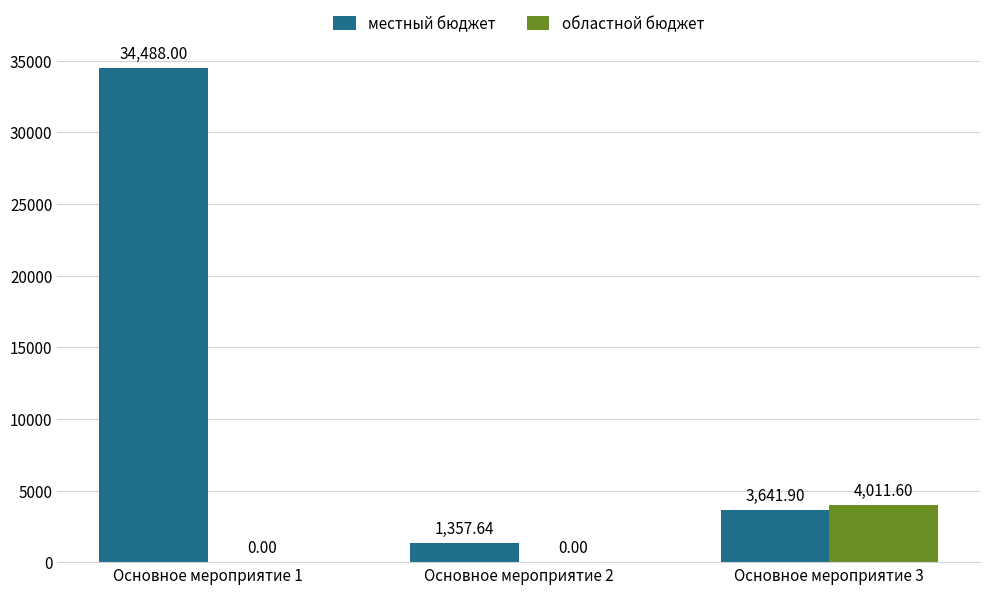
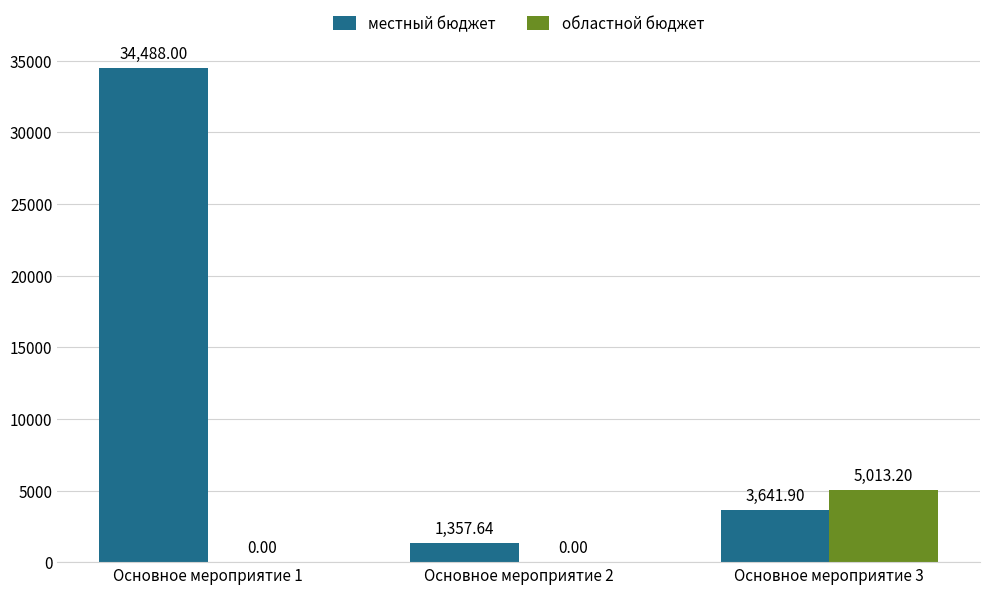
  {
    "местный бюджет": {
      "Основное мероприятие 1": "34,488.00",
      "Основное мероприятие 2": "1,357.64",
      "Основное мероприятие 3": "3,641.90"
    },
    "областной бюджет": {
      "Основное мероприятие 1": "0.00",
      "Основное мероприятие 2": "0.00",
-     "Основное мероприятие 3": "4,011.60"
+     "Основное мероприятие 3": "5,013.20"
    }
  }
